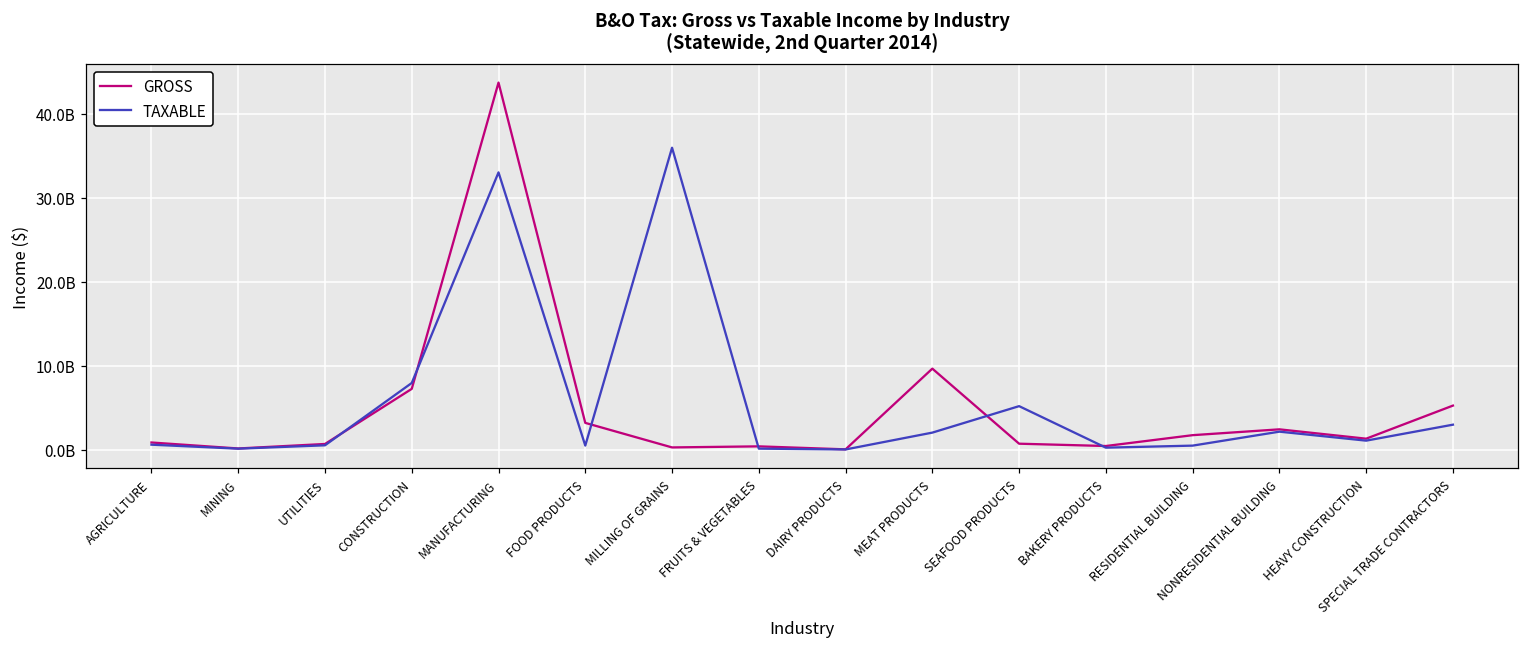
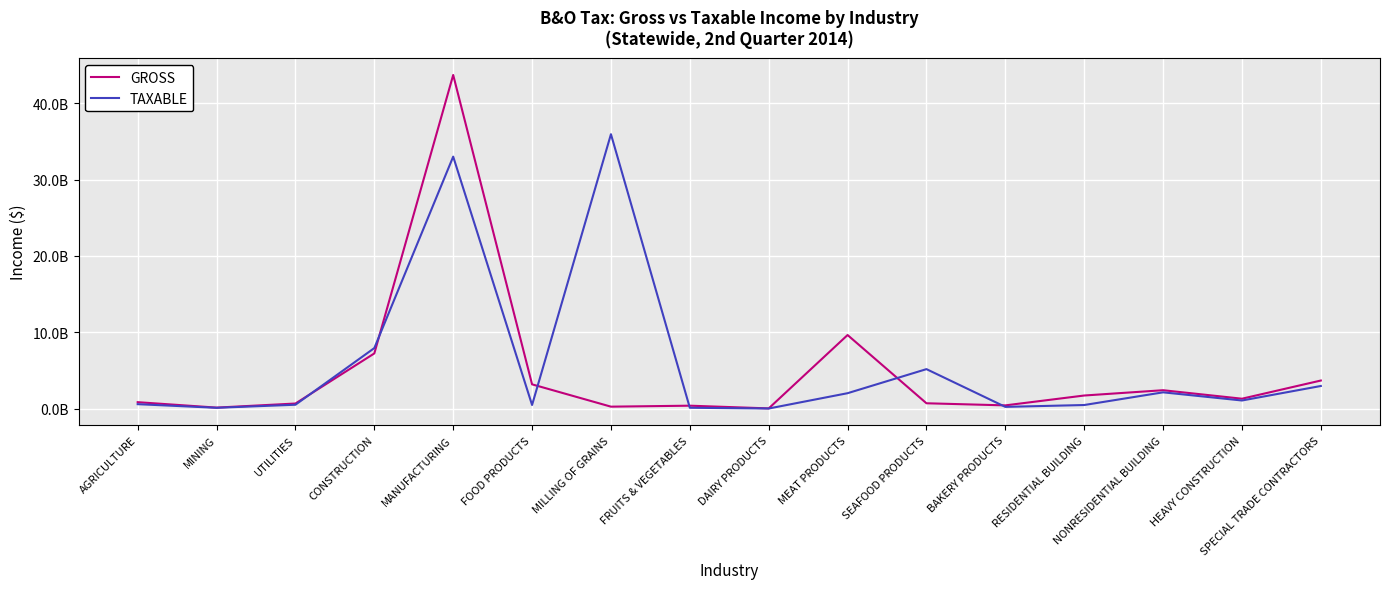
  {
    "GROSS": {
      "CONSTRUCTION": 7000000000,
      "MANUFACTURING": 44000000000,
      "FOOD PRODUCTS": 3000000000,
      "MILLING OF GRAINS": 0,
      "MEAT PRODUCTS": 10000000000,
      "SEAFOOD PRODUCTS": 1000000000,
      "RESIDENTIAL BUILDING": 2000000000,
-     "SPECIAL TRADE CONTRACTORS": 5000000000
+     "SPECIAL TRADE CONTRACTORS": 4000000000
    },
    "TAXABLE": {
      "CONSTRUCTION": 8000000000,
      "MANUFACTURING": 33000000000,
      "FOOD PRODUCTS": 0,
      "MILLING OF GRAINS": 36000000000,
      "MEAT PRODUCTS": 2000000000,
      "SEAFOOD PRODUCTS": 5000000000,
      "RESIDENTIAL BUILDING": 0,
      "SPECIAL TRADE CONTRACTORS": 3000000000
    }
  }
